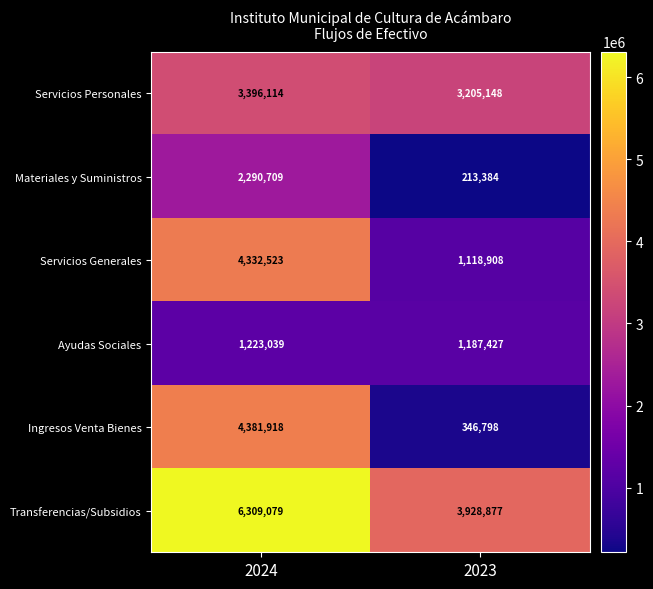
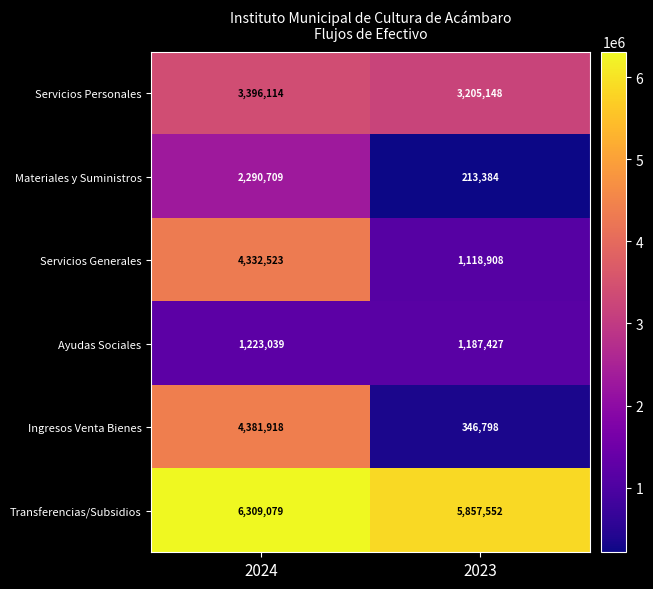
  {
    "Servicios Personales": {
      "2024": "3,396,114",
      "2023": "3,205,148"
    },
    "Materiales y Suministros": {
      "2024": "2,290,709",
      "2023": "213,384"
    },
    "Servicios Generales": {
      "2024": "4,332,523",
      "2023": "1,118,908"
    },
    "Ayudas Sociales": {
      "2024": "1,223,039",
      "2023": "1,187,427"
    },
    "Ingresos Venta Bienes": {
      "2024": "4,381,918",
      "2023": "346,798"
    },
    "Transferencias/Subsidios": {
      "2024": "6,309,079",
-     "2023": "3,928,877"
+     "2023": "5,857,552"
    }
  }
